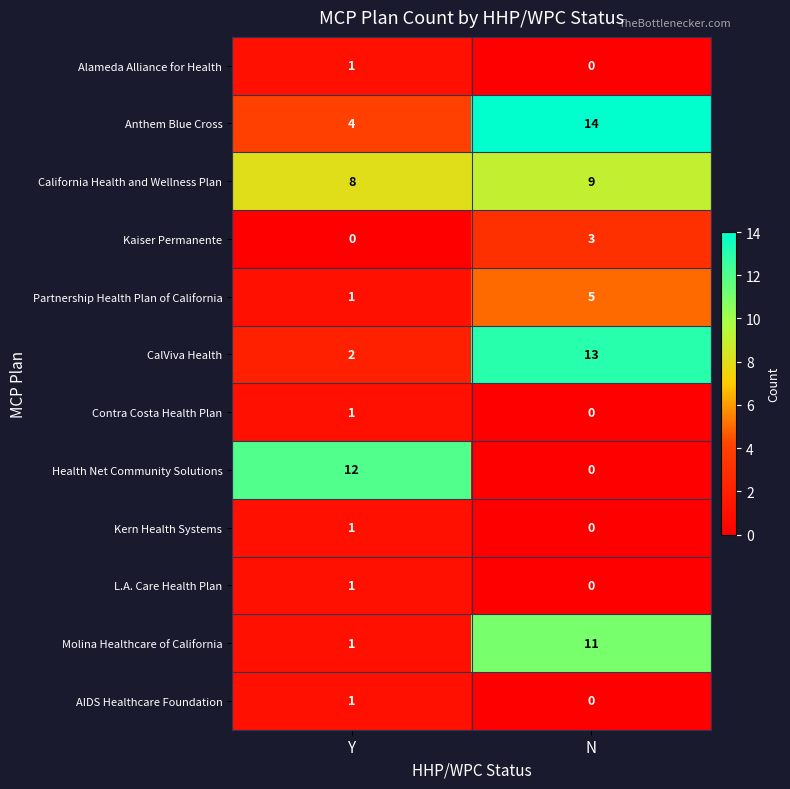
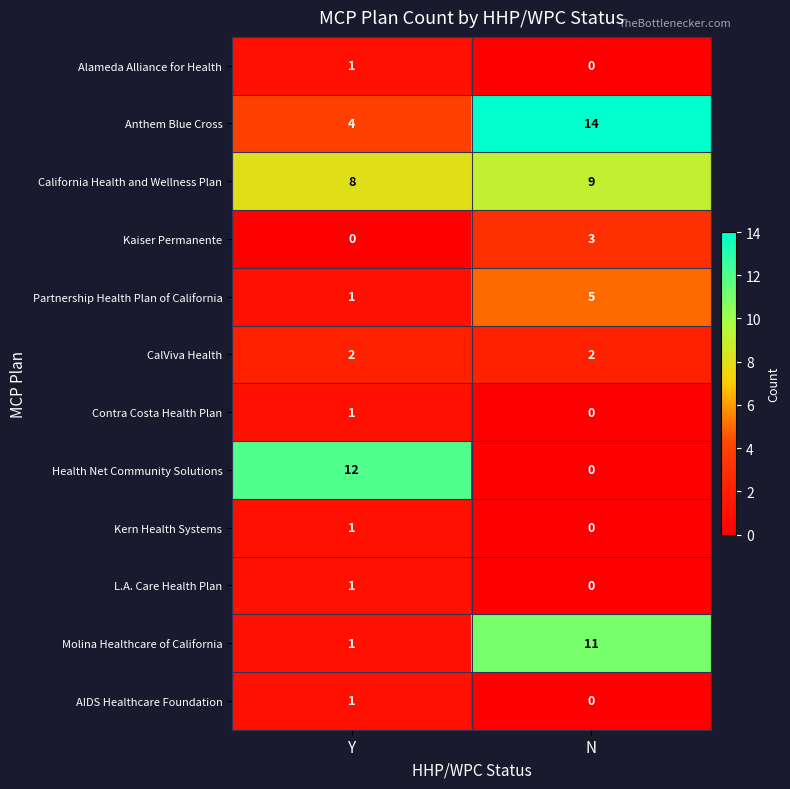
  {
    "Alameda Alliance for Health": {
      "Y": 1,
      "N": 0
    },
    "Anthem Blue Cross": {
      "Y": 4,
      "N": 14
    },
    "California Health and Wellness Plan": {
      "Y": 8,
      "N": 9
    },
    "Kaiser Permanente": {
      "Y": 0,
      "N": 3
    },
    "Partnership Health Plan of California": {
      "Y": 1,
      "N": 5
    },
    "CalViva Health": {
      "Y": 2,
-     "N": 13
+     "N": 2
    },
    "Contra Costa Health Plan": {
      "Y": 1,
      "N": 0
    },
    "Health Net Community Solutions": {
      "Y": 12,
      "N": 0
    },
    "Kern Health Systems": {
      "Y": 1,
      "N": 0
    },
    "L.A. Care Health Plan": {
      "Y": 1,
      "N": 0
    },
    "Molina Healthcare of California": {
      "Y": 1,
      "N": 11
    },
    "AIDS Healthcare Foundation": {
      "Y": 1,
      "N": 0
    }
  }
